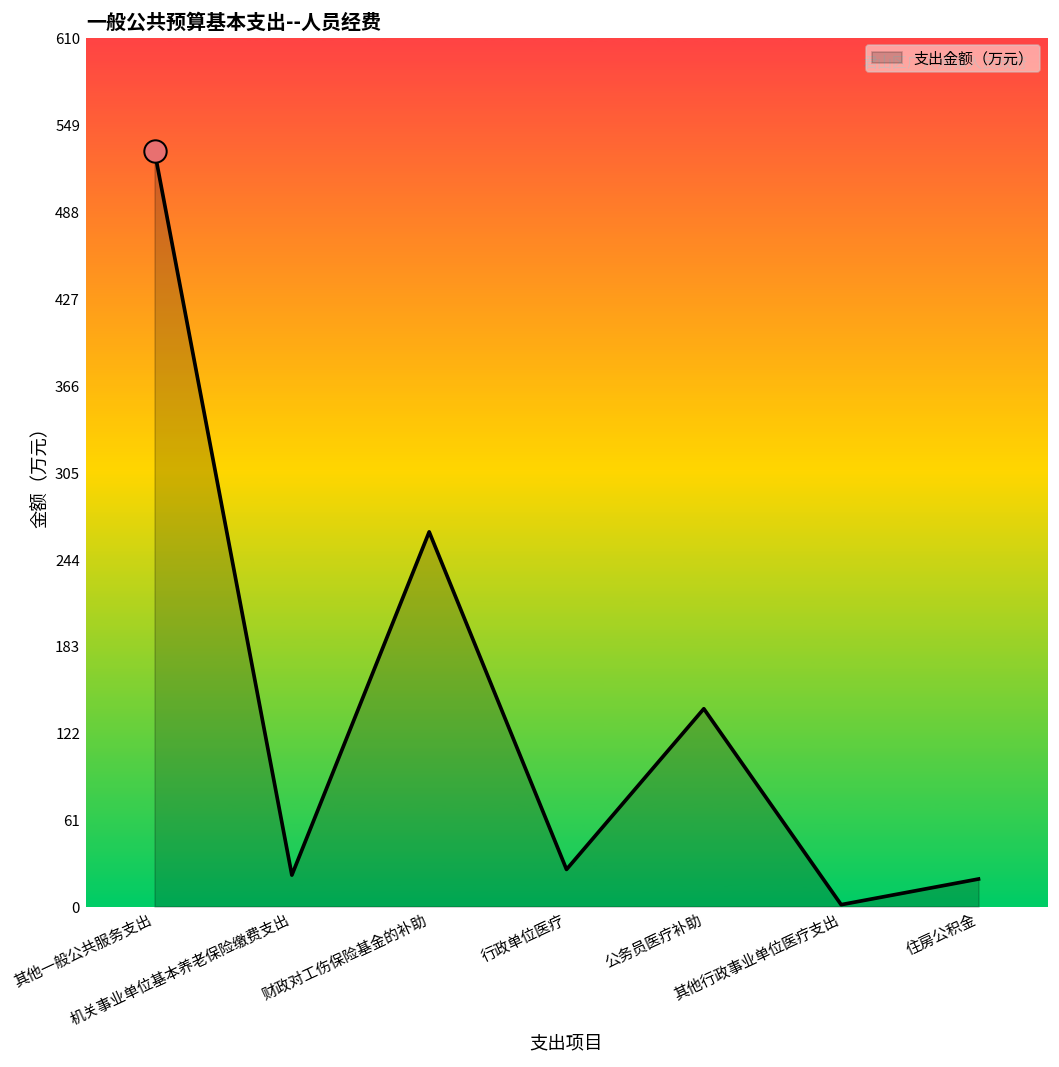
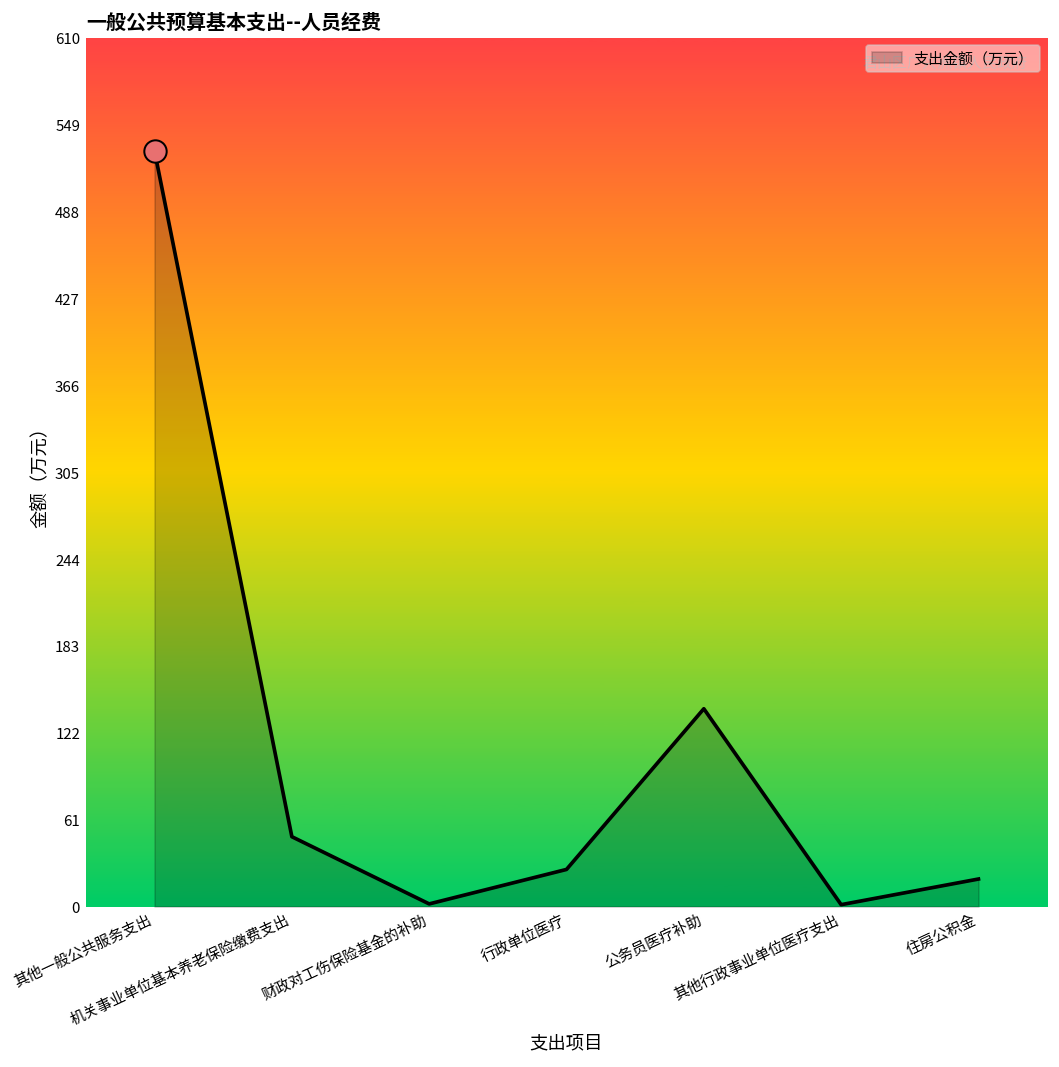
  {
    "支出金额（万元）": {
-     "机关事业单位基本养老保险缴费支出": 22,
-     "财政对工伤保险基金的补助": 263,
+     "机关事业单位基本养老保险缴费支出": 49,
+     "财政对工伤保险基金的补助": 2,
      "行政单位医疗": 26,
      "公务员医疗补助": 139,
      "其他行政事业单位医疗支出": 1,
      "住房公积金": 19
    }
  }
